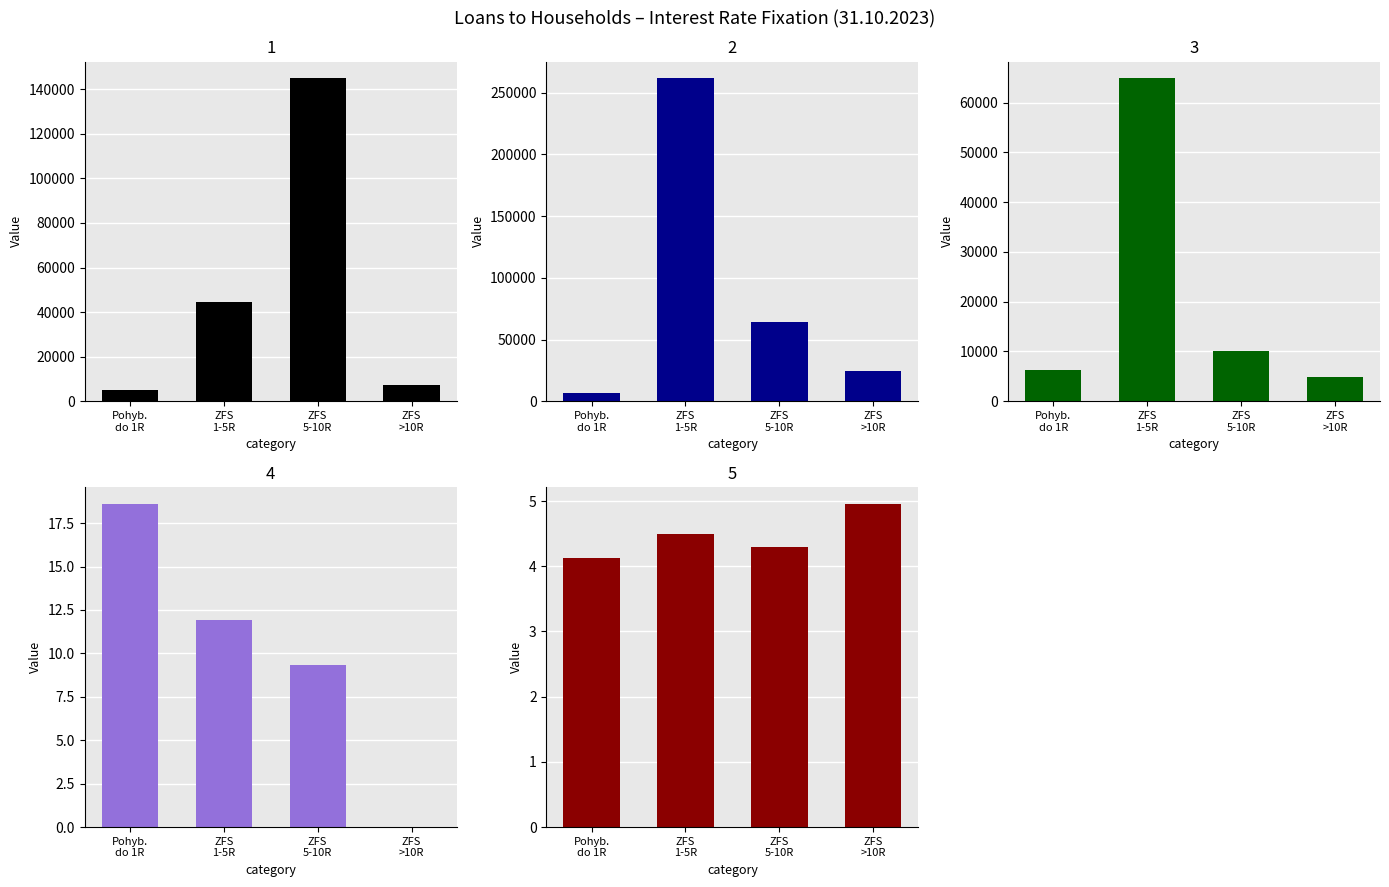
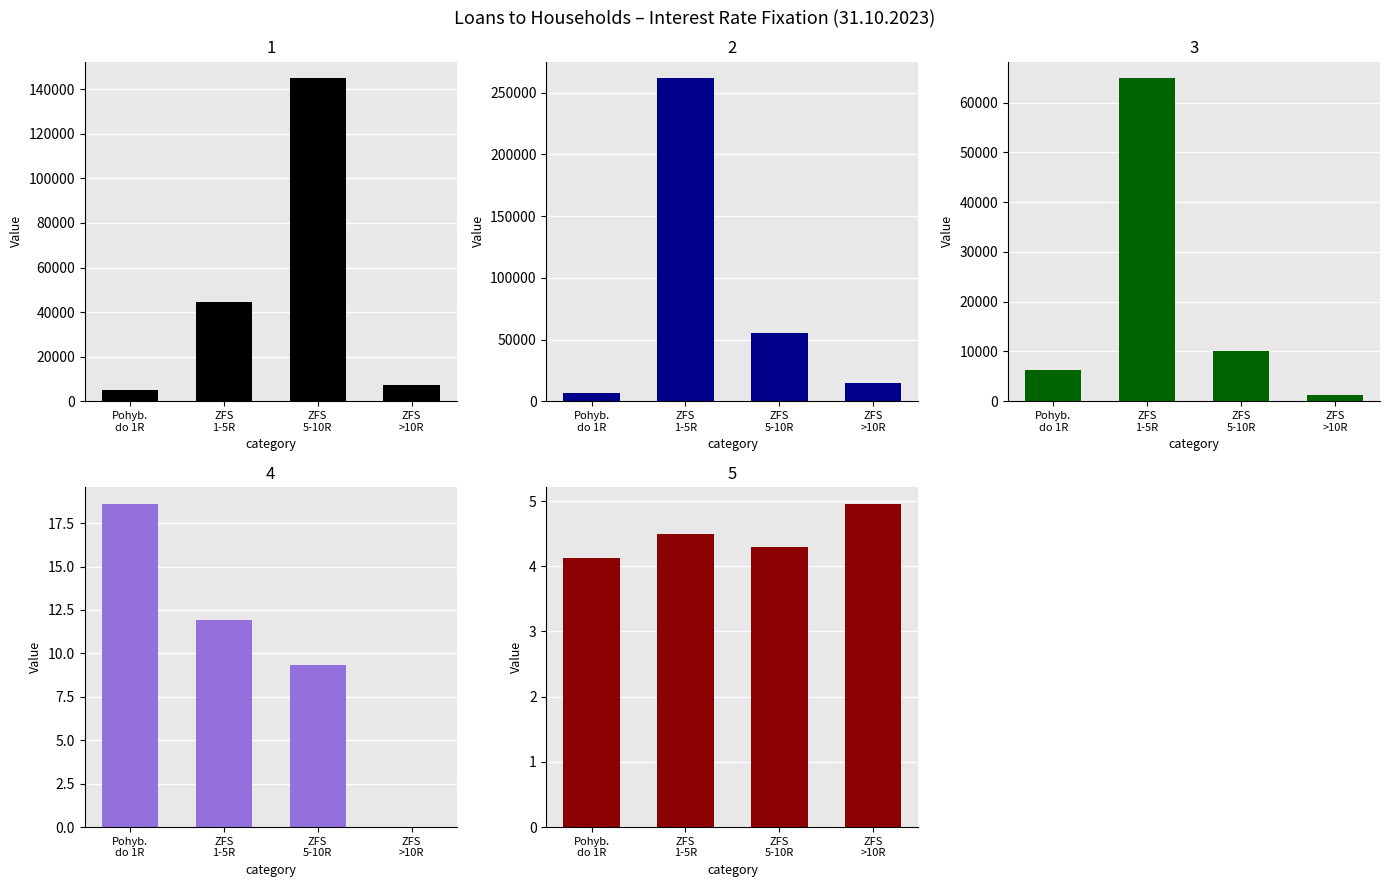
  {
    "1": {
      "Pohyb. do 1R": 5000,
      "ZFS 1-5R": 45000,
      "ZFS 5-10R": 145000,
      "ZFS >10R": 7000
    },
    "2": {
      "Pohyb. do 1R": 7000,
      "ZFS 1-5R": 262000,
-     "ZFS 5-10R": 64000,
-     "ZFS >10R": 24000
+     "ZFS 5-10R": 55000,
+     "ZFS >10R": 15000
    },
    "3": {
      "Pohyb. do 1R": 6000,
      "ZFS 1-5R": 65000,
      "ZFS 5-10R": 10000,
-     "ZFS >10R": 5000
+     "ZFS >10R": 1000
    },
    "4": {
      "Pohyb. do 1R": 18.6,
      "ZFS 1-5R": 11.9,
      "ZFS 5-10R": 9.3,
      "ZFS >10R": 0.0
    },
    "5": {
      "Pohyb. do 1R": 4.1,
      "ZFS 1-5R": 4.5,
      "ZFS 5-10R": 4.3,
      "ZFS >10R": 5.0
    }
  }
